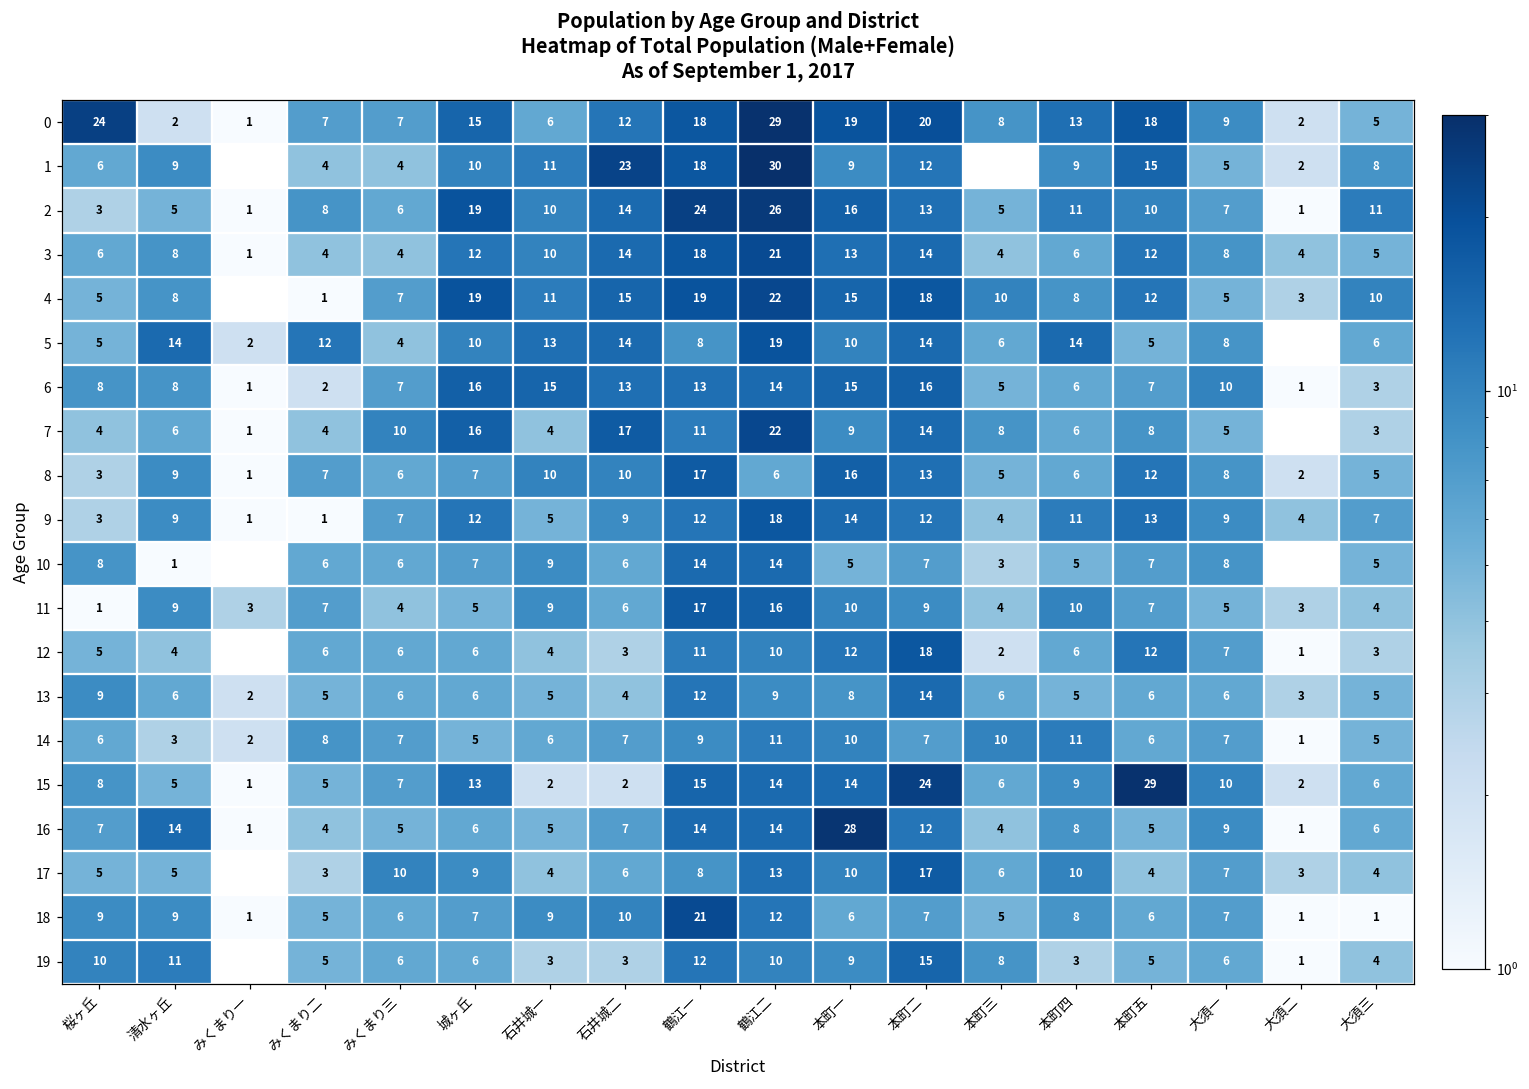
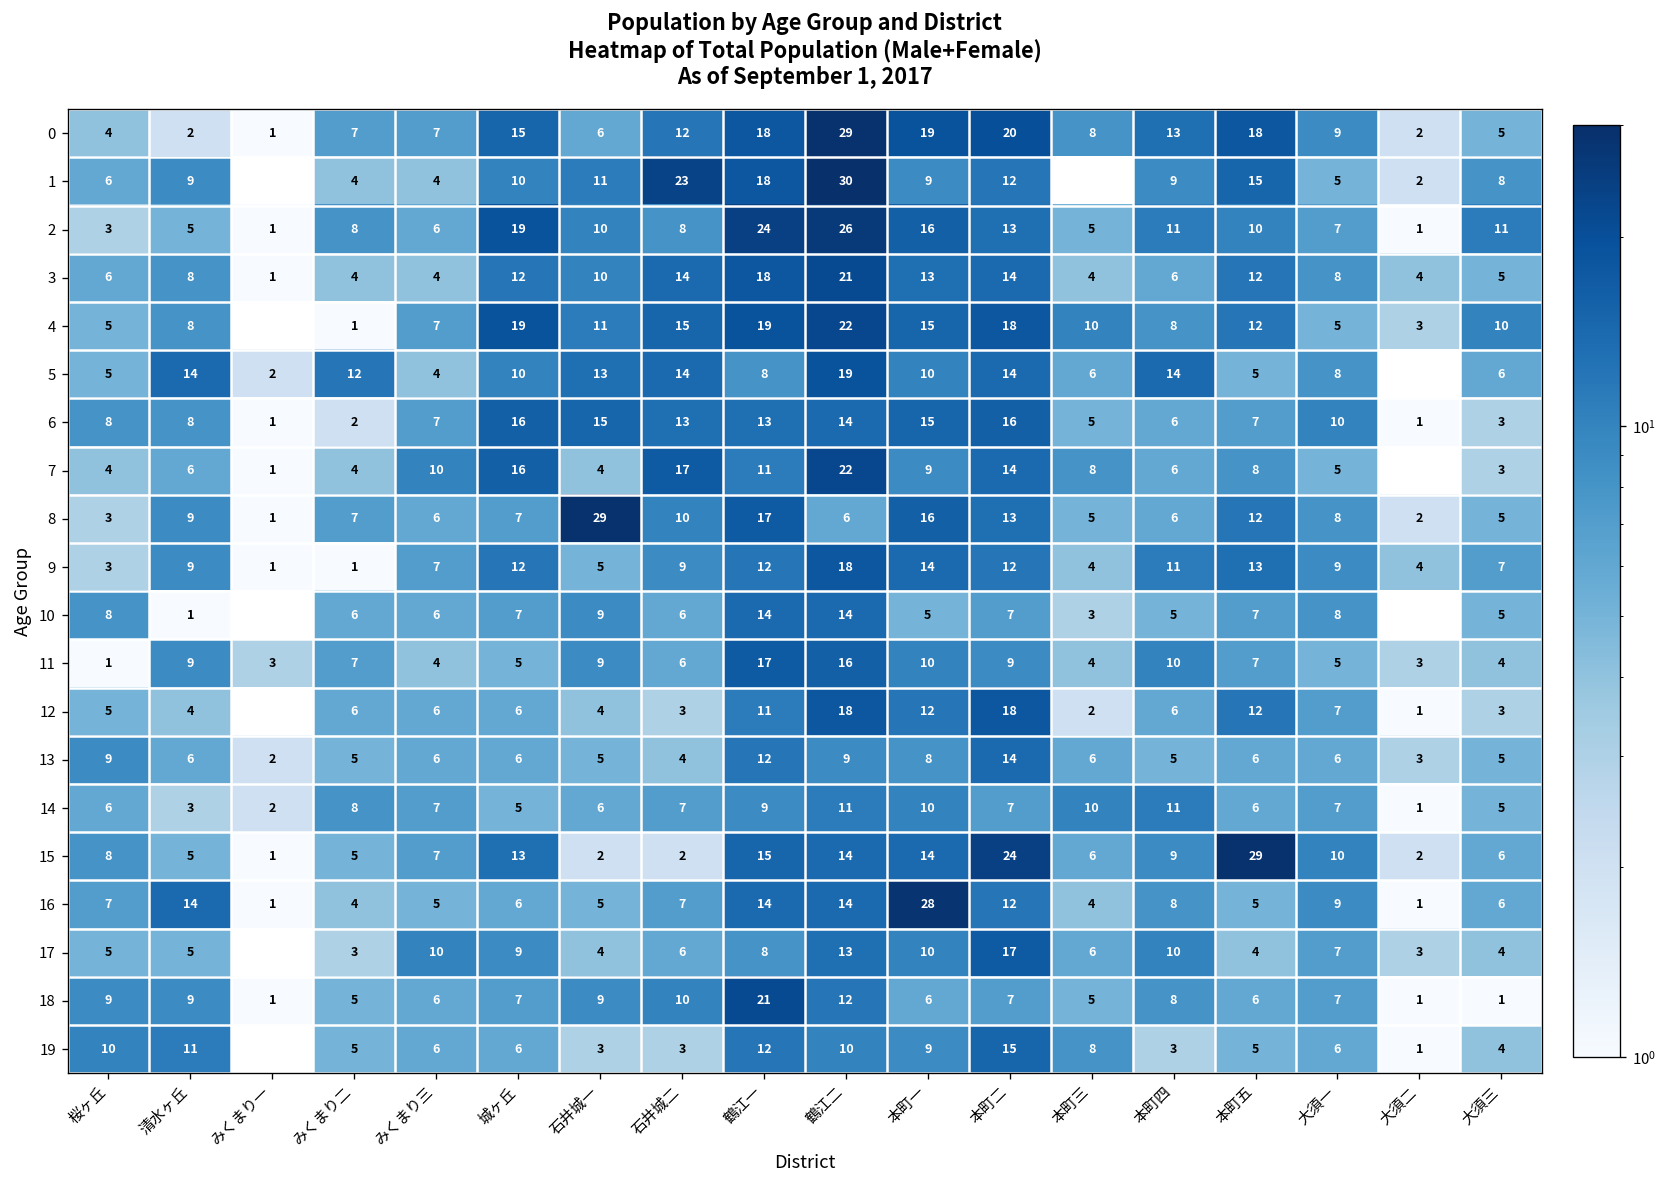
  {
    "0": {
-     "桜ヶ丘": 24,
+     "桜ヶ丘": 4,
      "清水ヶ丘": 2,
      "みくまり一": 1,
      "みくまり二": 7,
      "みくまり三": 7,
      "城ヶ丘": 15,
      "石井城一": 6,
      "石井城二": 12,
      "鶴江一": 18,
      "鶴江二": 29,
      "本町一": 19,
      "本町二": 20,
      "本町三": 8,
      "本町四": 13,
      "本町五": 18,
      "大須一": 9,
      "大須二": 2,
      "大須三": 5
    },
    "2": {
      "桜ヶ丘": 3,
      "清水ヶ丘": 5,
      "みくまり一": 1,
      "みくまり二": 8,
      "みくまり三": 6,
      "城ヶ丘": 19,
      "石井城一": 10,
-     "石井城二": 14,
+     "石井城二": 8,
      "鶴江一": 24,
      "鶴江二": 26,
      "本町一": 16,
      "本町二": 13,
      "本町三": 5,
      "本町四": 11,
      "本町五": 10,
      "大須一": 7,
      "大須二": 1,
      "大須三": 11
    },
    "8": {
      "桜ヶ丘": 3,
      "清水ヶ丘": 9,
      "みくまり一": 1,
      "みくまり二": 7,
      "みくまり三": 6,
      "城ヶ丘": 7,
-     "石井城一": 10,
+     "石井城一": 29,
      "石井城二": 10,
      "鶴江一": 17,
      "鶴江二": 6,
      "本町一": 16,
      "本町二": 13,
      "本町三": 5,
      "本町四": 6,
      "本町五": 12,
      "大須一": 8,
      "大須二": 2,
      "大須三": 5
    },
    "12": {
      "桜ヶ丘": 5,
      "清水ヶ丘": 4,
      "みくまり二": 6,
      "みくまり三": 6,
      "城ヶ丘": 6,
      "石井城一": 4,
      "石井城二": 3,
      "鶴江一": 11,
-     "鶴江二": 10,
+     "鶴江二": 18,
      "本町一": 12,
      "本町二": 18,
      "本町三": 2,
      "本町四": 6,
      "本町五": 12,
      "大須一": 7,
      "大須二": 1,
      "大須三": 3
    }
  }
